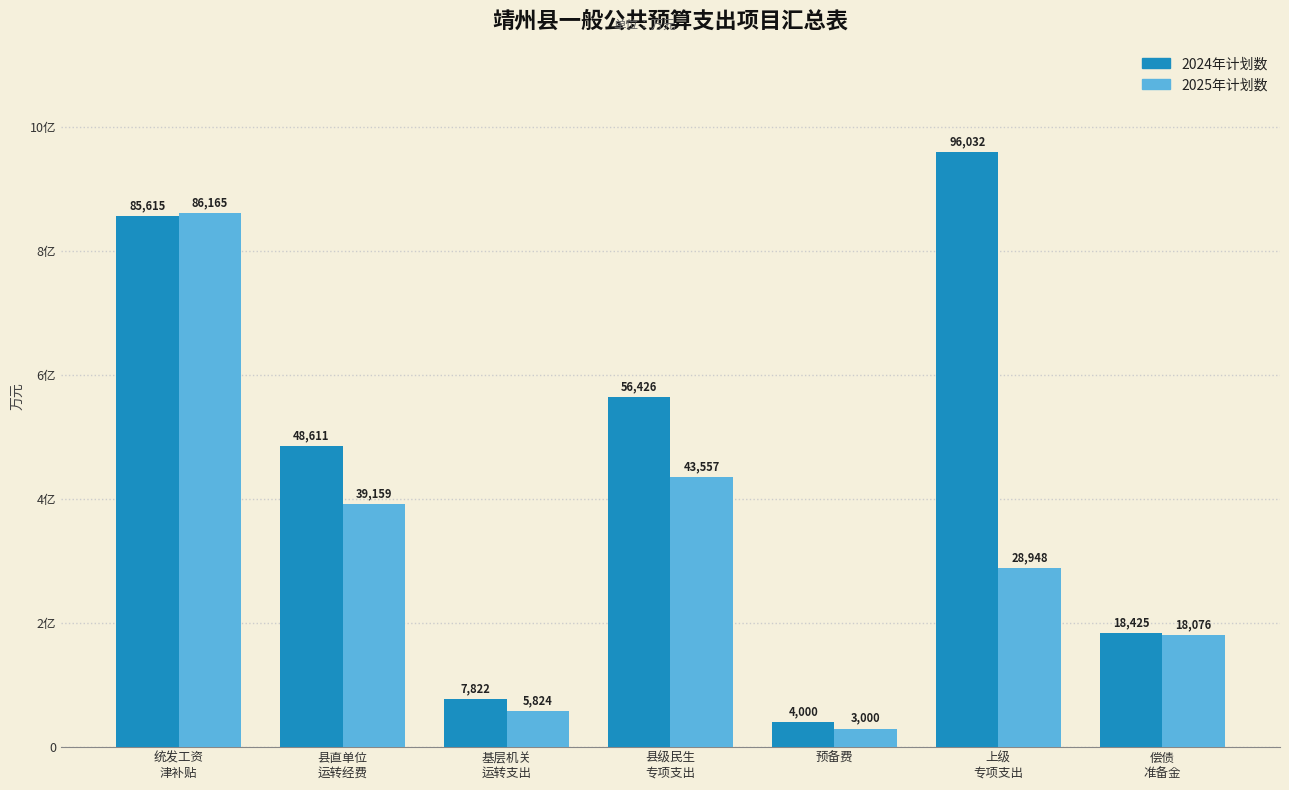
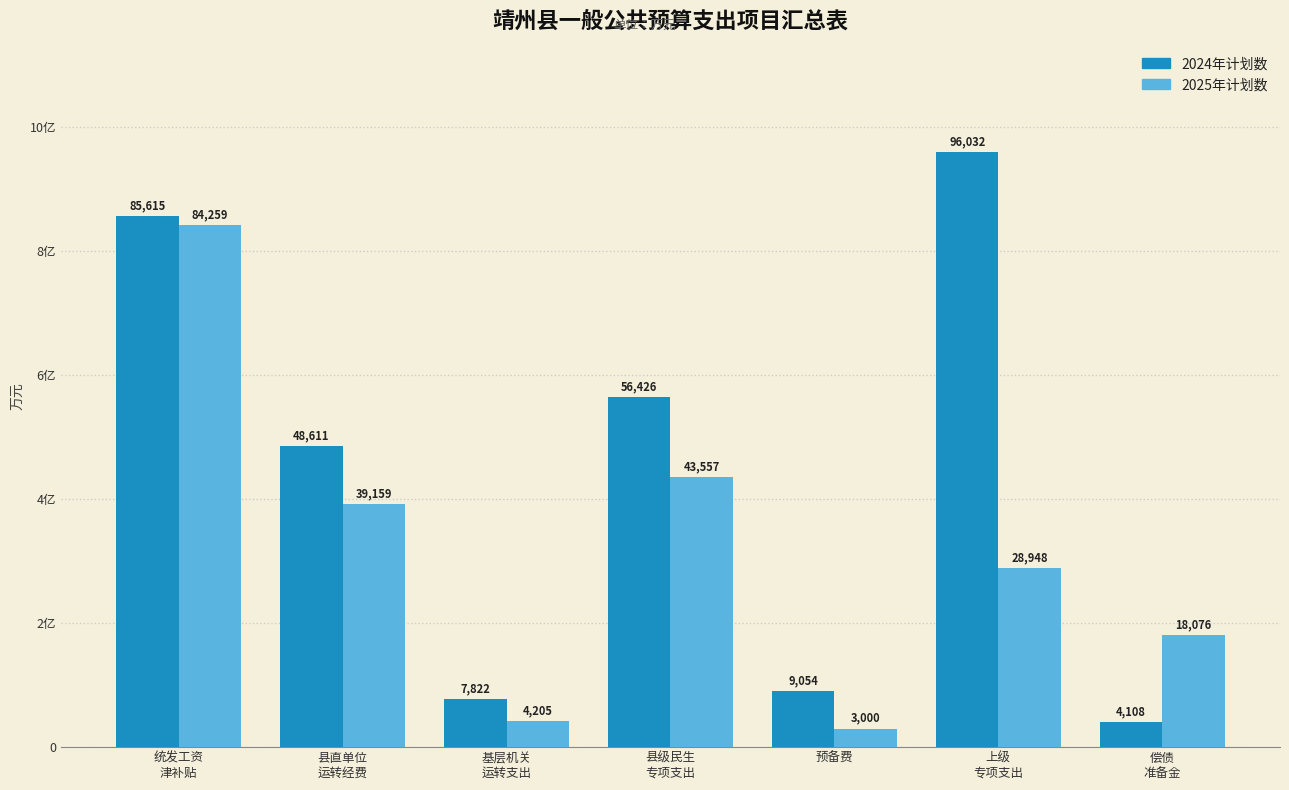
  {
    "2024年计划数": {
      "统发工资 津补贴": "85,615",
      "县直单位 运转经费": "48,611",
      "基层机关 运转支出": "7,822",
      "县级民生 专项支出": "56,426",
-     "预备费": "4,000",
+     "预备费": "9,054",
      "上级 专项支出": "96,032",
-     "偿债 准备金": "18,425"
+     "偿债 准备金": "4,108"
    },
    "2025年计划数": {
-     "统发工资 津补贴": "86,165",
+     "统发工资 津补贴": "84,259",
      "县直单位 运转经费": "39,159",
-     "基层机关 运转支出": "5,824",
+     "基层机关 运转支出": "4,205",
      "县级民生 专项支出": "43,557",
      "预备费": "3,000",
      "上级 专项支出": "28,948",
      "偿债 准备金": "18,076"
    }
  }
